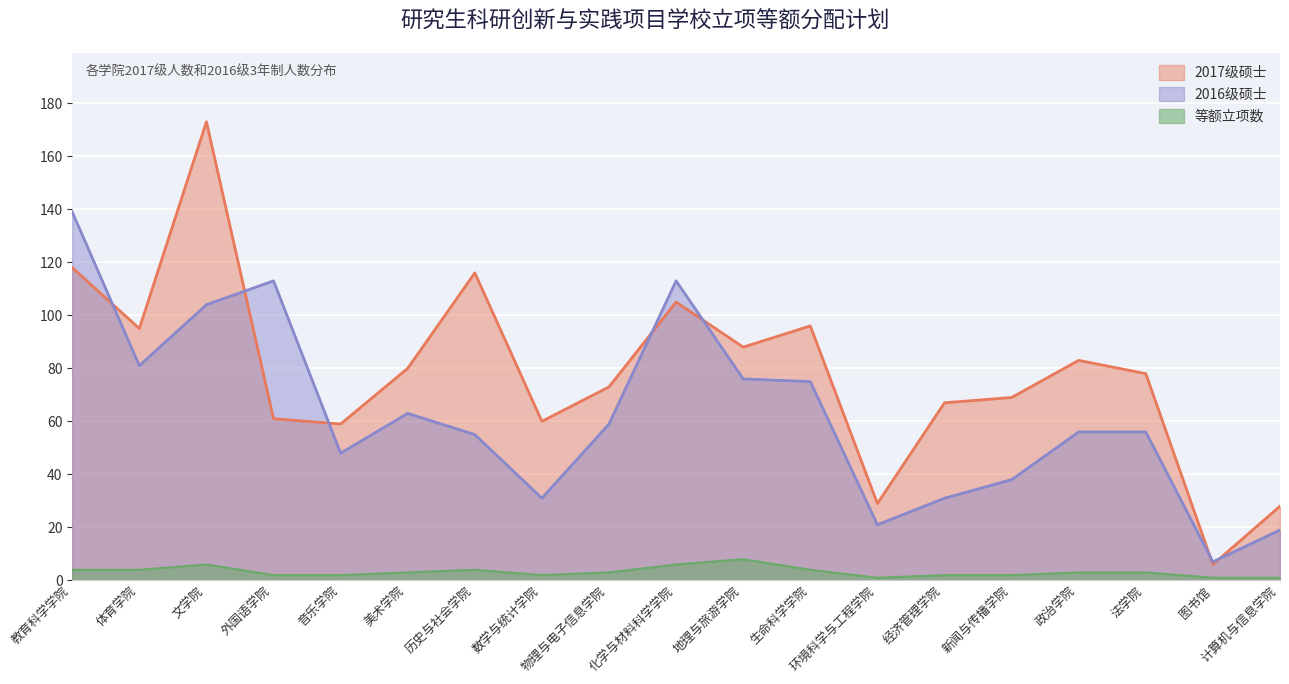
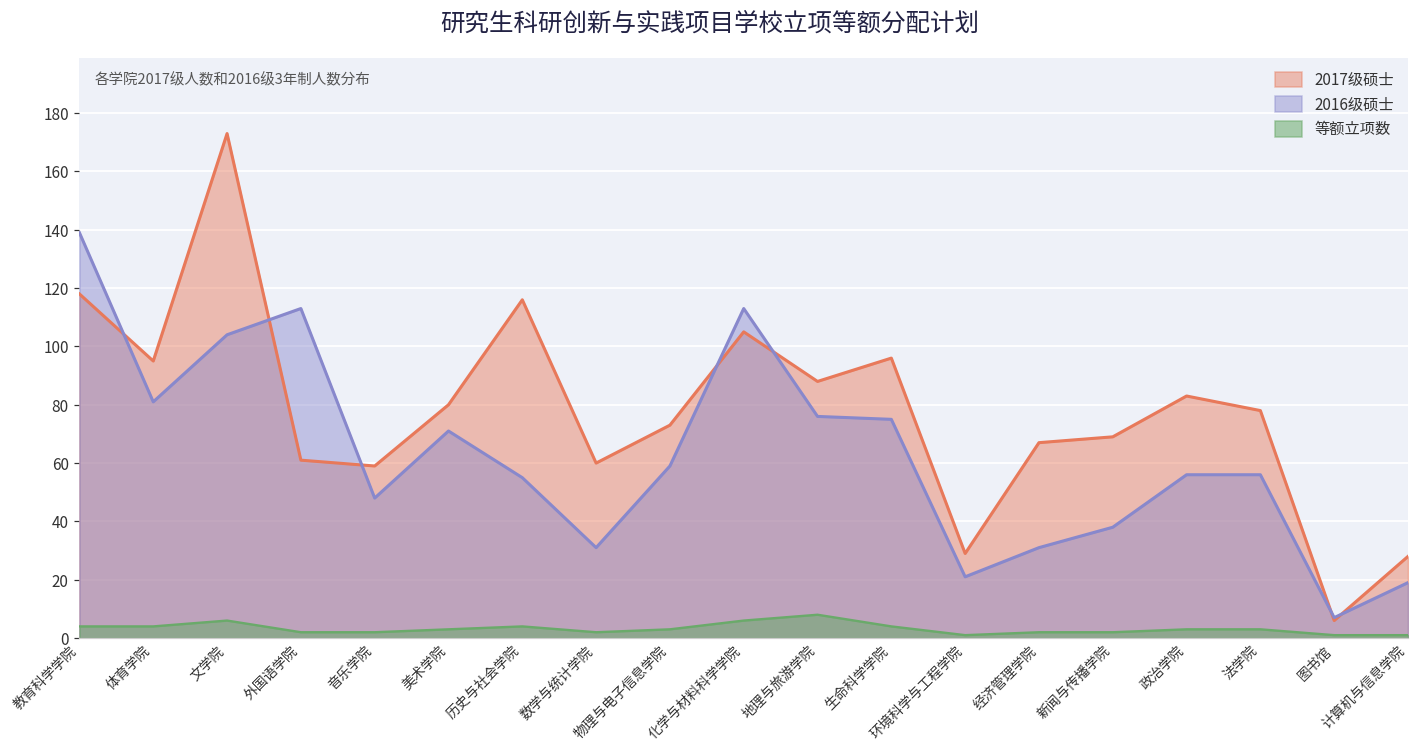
  {
    "2017级硕士": {
      "教育科学学院": 118,
      "体育学院": 95,
      "文学院": 173,
      "外国语学院": 61,
      "音乐学院": 59,
      "美术学院": 80,
      "历史与社会学院": 116,
      "数学与统计学院": 60,
      "物理与电子信息学院": 73,
      "化学与材料科学学院": 105,
      "地理与旅游学院": 88,
      "生命科学学院": 96,
      "环境科学与工程学院": 29,
      "经济管理学院": 67,
      "新闻与传播学院": 69,
      "政治学院": 83,
      "法学院": 78,
      "图书馆": 6,
      "计算机与信息学院": 28
    },
    "2016级硕士": {
      "教育科学学院": 139,
      "体育学院": 81,
      "文学院": 104,
      "外国语学院": 113,
      "音乐学院": 48,
-     "美术学院": 63,
+     "美术学院": 71,
      "历史与社会学院": 55,
      "数学与统计学院": 31,
      "物理与电子信息学院": 59,
      "化学与材料科学学院": 113,
      "地理与旅游学院": 76,
      "生命科学学院": 75,
      "环境科学与工程学院": 21,
      "经济管理学院": 31,
      "新闻与传播学院": 38,
      "政治学院": 56,
      "法学院": 56,
      "图书馆": 7,
      "计算机与信息学院": 19
    },
    "等额立项数": {
      "教育科学学院": 4,
      "体育学院": 4,
      "文学院": 6,
      "外国语学院": 2,
      "音乐学院": 2,
      "美术学院": 3,
      "历史与社会学院": 4,
      "数学与统计学院": 2,
      "物理与电子信息学院": 3,
      "化学与材料科学学院": 6,
      "地理与旅游学院": 8,
      "生命科学学院": 4,
      "环境科学与工程学院": 1,
      "经济管理学院": 2,
      "新闻与传播学院": 2,
      "政治学院": 3,
      "法学院": 3,
      "图书馆": 1,
      "计算机与信息学院": 1
    }
  }
